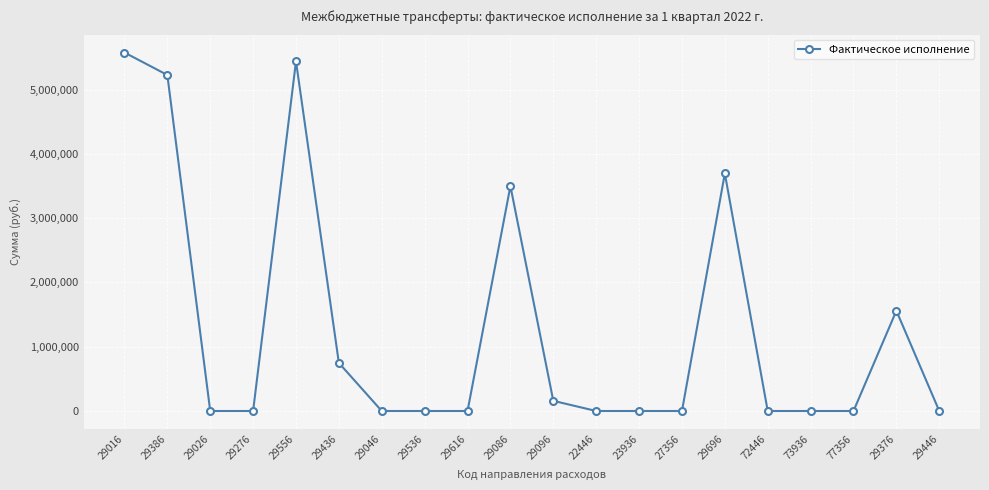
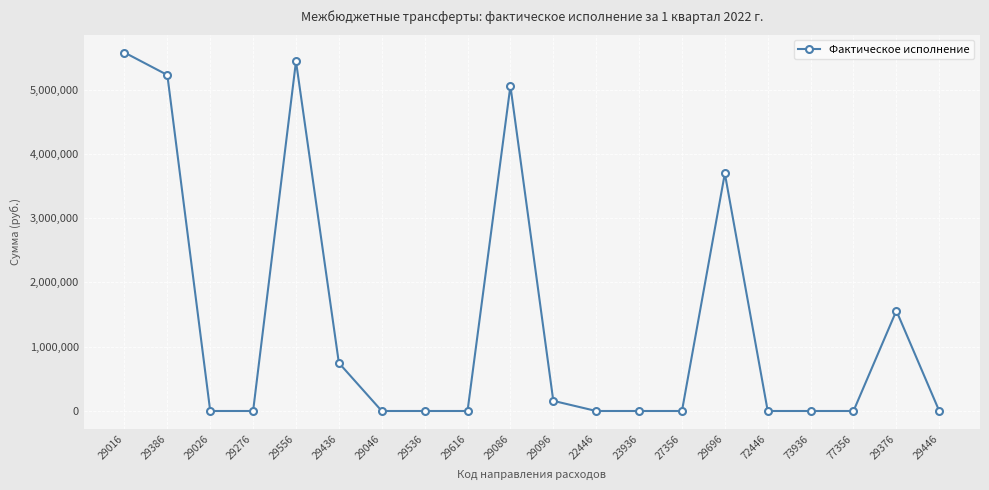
  {
    "29016": "5,600,000",
    "29386": "5,200,000",
    "29026": "0",
    "29276": "0",
    "29556": "5,400,000",
    "29436": "700,000",
    "29046": "0",
    "29536": "0",
    "29616": "0",
-   "29086": "3,500,000",
+   "29086": "5,100,000",
    "29096": "200,000",
    "22446": "0",
    "23936": "0",
    "27356": "0",
    "29696": "3,700,000",
    "72446": "0",
    "73936": "0",
    "77356": "0",
    "29376": "1,600,000",
    "29446": "0"
  }
